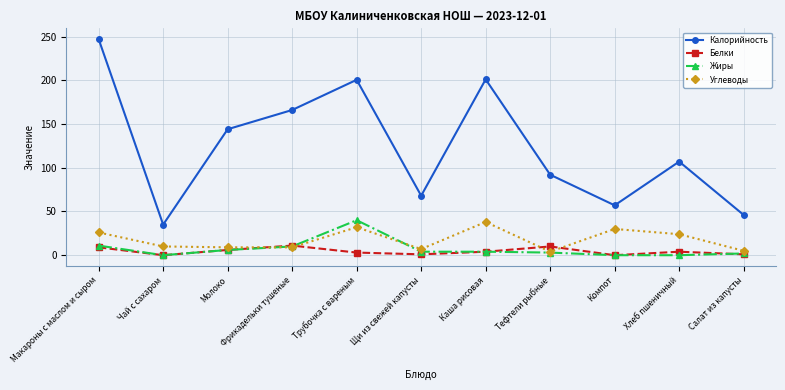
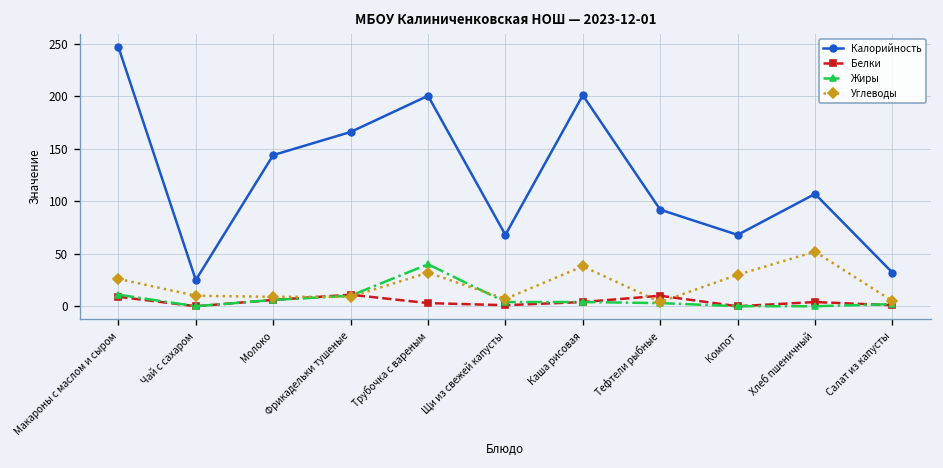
  {
    "Калорийность": {
      "Макароны с маслом и сыром": 250,
-     "Чай с сахаром": 40,
+     "Чай с сахаром": 30,
      "Молоко": 140,
      "Фрикадельки тушеные": 170,
      "Трубочка с вареным": 200,
      "Щи из свежей капусты": 70,
      "Каша рисовая": 200,
      "Тефтели рыбные": 90,
-     "Компот": 60,
+     "Компот": 70,
      "Хлеб пшеничный": 110,
-     "Салат из капусты": 50
+     "Салат из капусты": 30
    },
    "Белки": {
      "Трубочка с вареным": 0,
      "Щи из свежей капусты": 0,
      "Тефтели рыбные": 10,
      "Хлеб пшеничный": 0
    },
    "Жиры": {
      "Трубочка с вареным": 40,
      "Щи из свежей капусты": 0,
      "Хлеб пшеничный": 0
    },
    "Углеводы": {
      "Макароны с маслом и сыром": 30,
      "Чай с сахаром": 10,
      "Молоко": 10,
      "Трубочка с вареным": 30,
      "Щи из свежей капусты": 10,
      "Каша рисовая": 40,
      "Компот": 30,
-     "Хлеб пшеничный": 20,
+     "Хлеб пшеничный": 50,
      "Салат из капусты": 10
    }
  }
